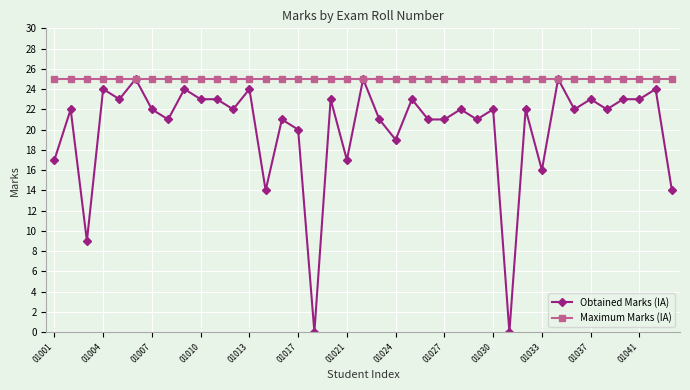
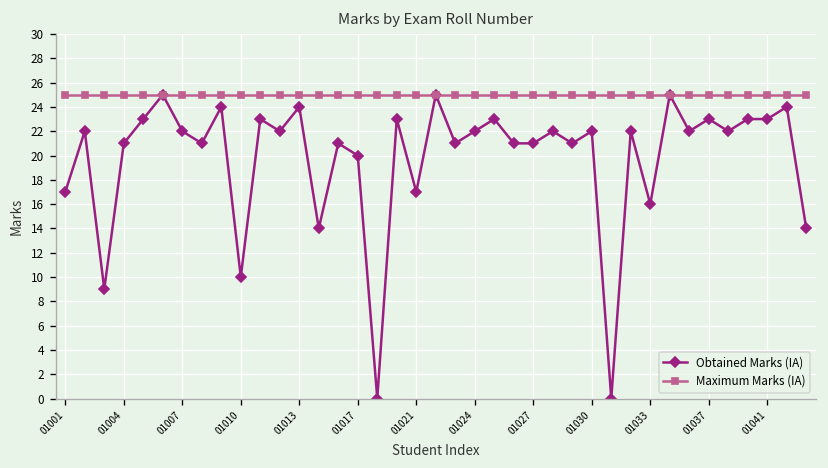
  {
    "Obtained Marks (IA)": {
      "01001": 17,
-     "01004": 24,
+     "01004": 21,
      "01007": 22,
-     "01010": 23,
+     "01010": 10,
      "01013": 24,
      "01017": 20,
      "01021": 17,
-     "01024": 19,
+     "01024": 22,
      "01027": 21,
      "01030": 22,
      "01033": 16,
      "01037": 23,
      "01041": 23
    },
    "Maximum Marks (IA)": {
      "01001": 25,
      "01004": 25,
      "01007": 25,
      "01010": 25,
      "01013": 25,
      "01017": 25,
      "01021": 25,
      "01024": 25,
      "01027": 25,
      "01030": 25,
      "01033": 25,
      "01037": 25,
      "01041": 25
    }
  }
